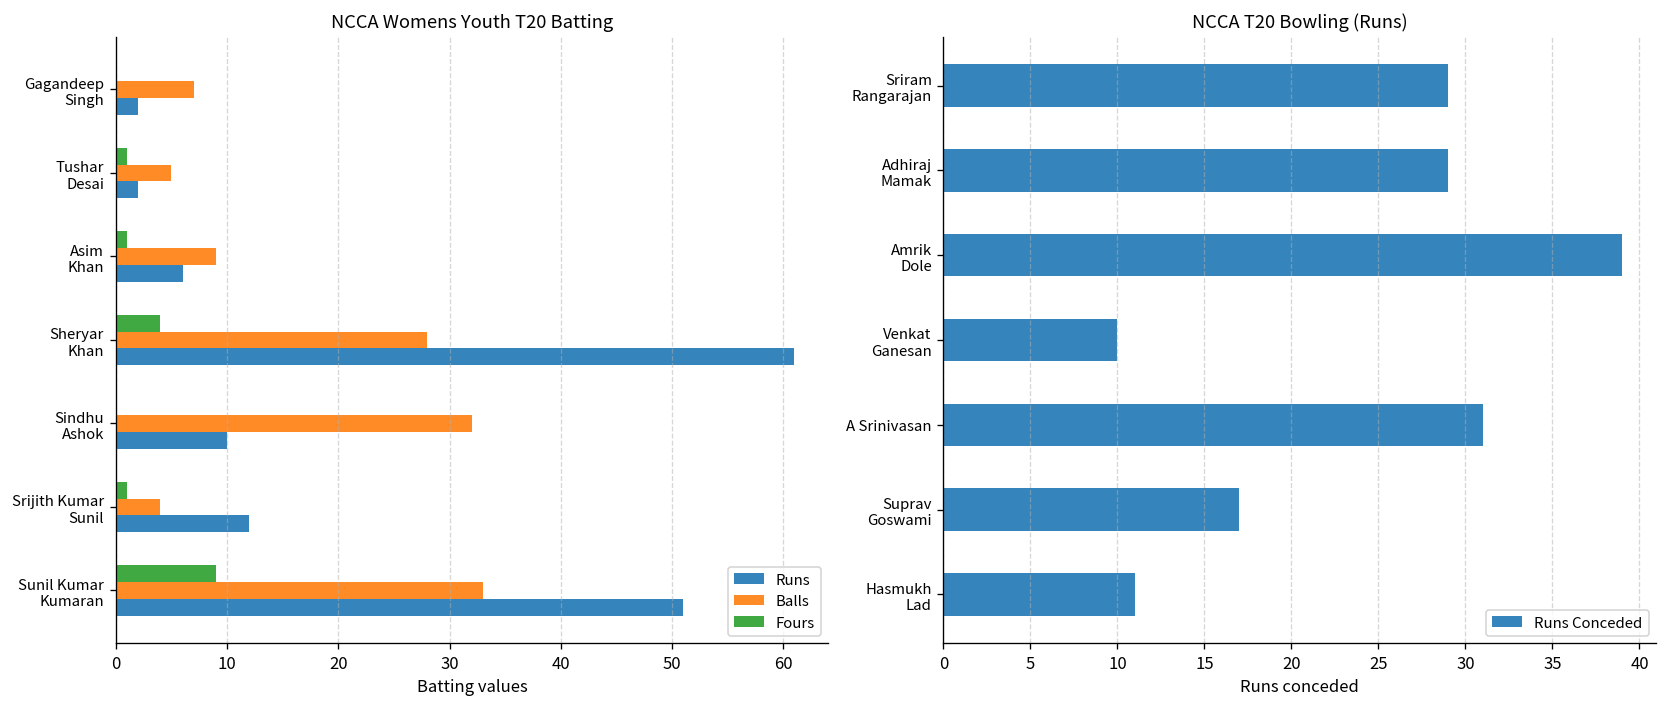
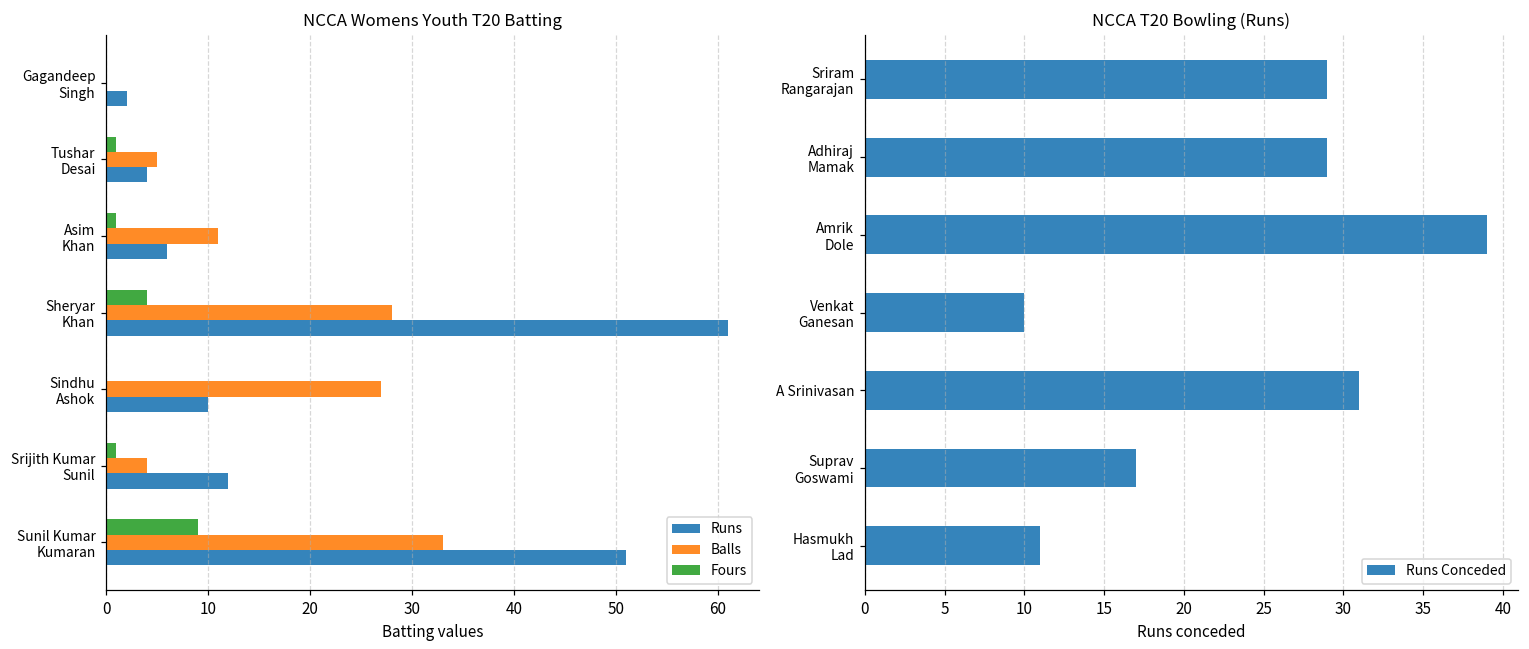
  {
    "NCCA Womens Youth T20 Batting": {
      "Runs": {
        "Gagandeep Singh": 2,
-       "Tushar Desai": 2,
+       "Tushar Desai": 4,
        "Asim Khan": 6,
        "Sheryar Khan": 61,
        "Sindhu Ashok": 10,
        "Srijith Kumar Sunil": 12,
        "Sunil Kumar Kumaran": 51
      },
      "Balls": {
-       "Gagandeep Singh": 7,
+       "Gagandeep Singh": 0,
        "Tushar Desai": 5,
-       "Asim Khan": 9,
+       "Asim Khan": 11,
        "Sheryar Khan": 28,
-       "Sindhu Ashok": 32,
+       "Sindhu Ashok": 27,
        "Srijith Kumar Sunil": 4,
        "Sunil Kumar Kumaran": 33
      },
      "Fours": {
        "Gagandeep Singh": 0,
        "Tushar Desai": 1,
        "Asim Khan": 1,
        "Sheryar Khan": 4,
        "Sindhu Ashok": 0,
        "Srijith Kumar Sunil": 1,
        "Sunil Kumar Kumaran": 9
      }
    },
    "NCCA T20 Bowling (Runs)": {
      "Sriram Rangarajan": 29.0,
      "Adhiraj Mamak": 29.0,
      "Amrik Dole": 39.0,
      "Venkat Ganesan": 10.0,
      "A Srinivasan": 31.0,
      "Suprav Goswami": 17.0,
      "Hasmukh Lad": 11.0
    }
  }
